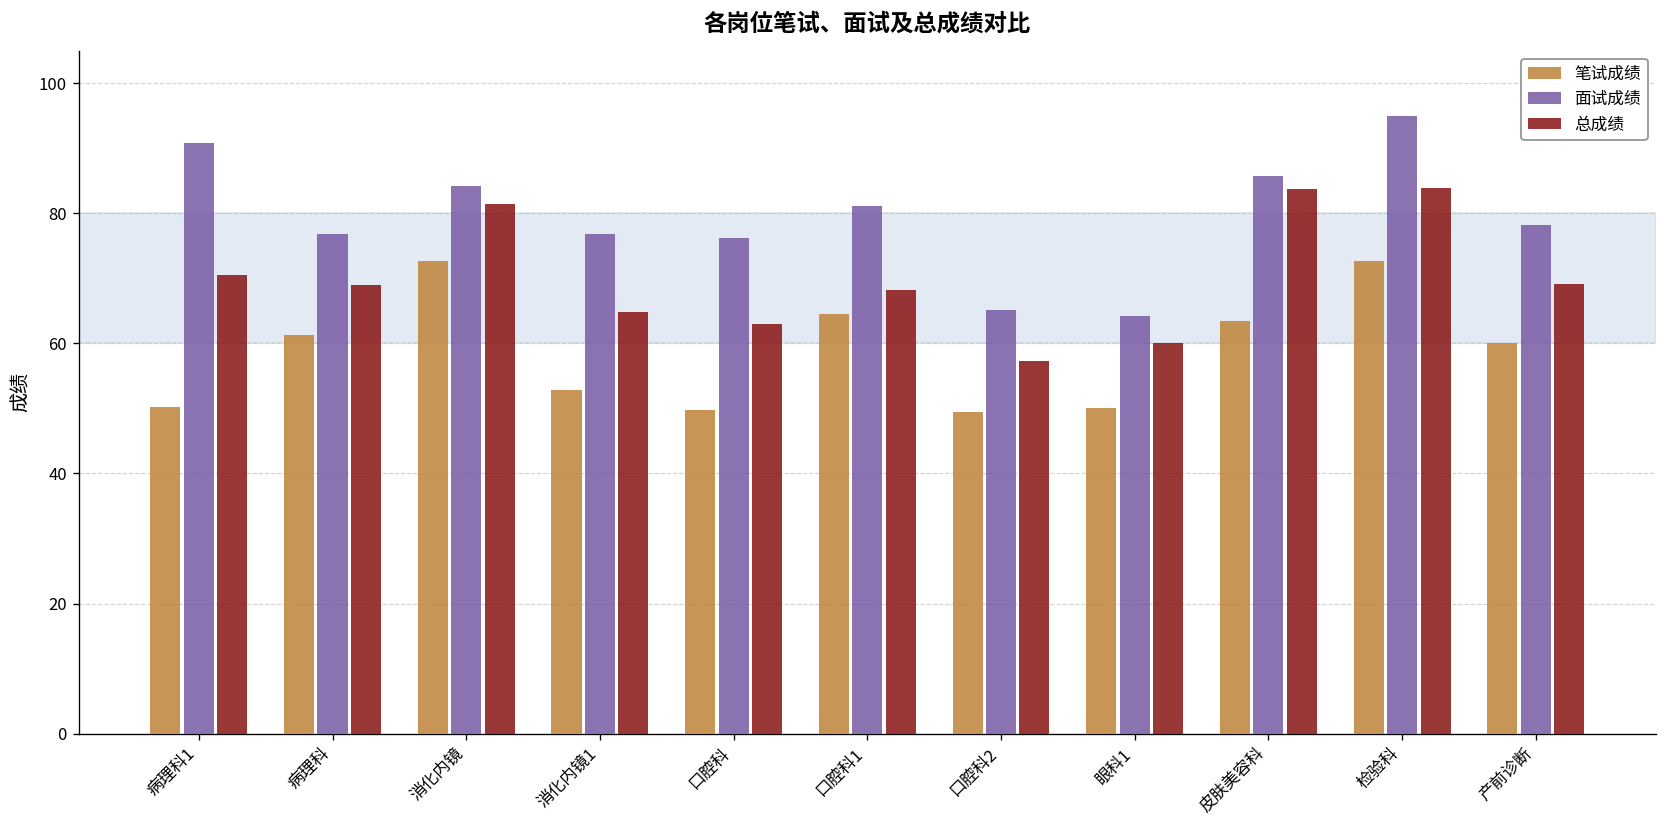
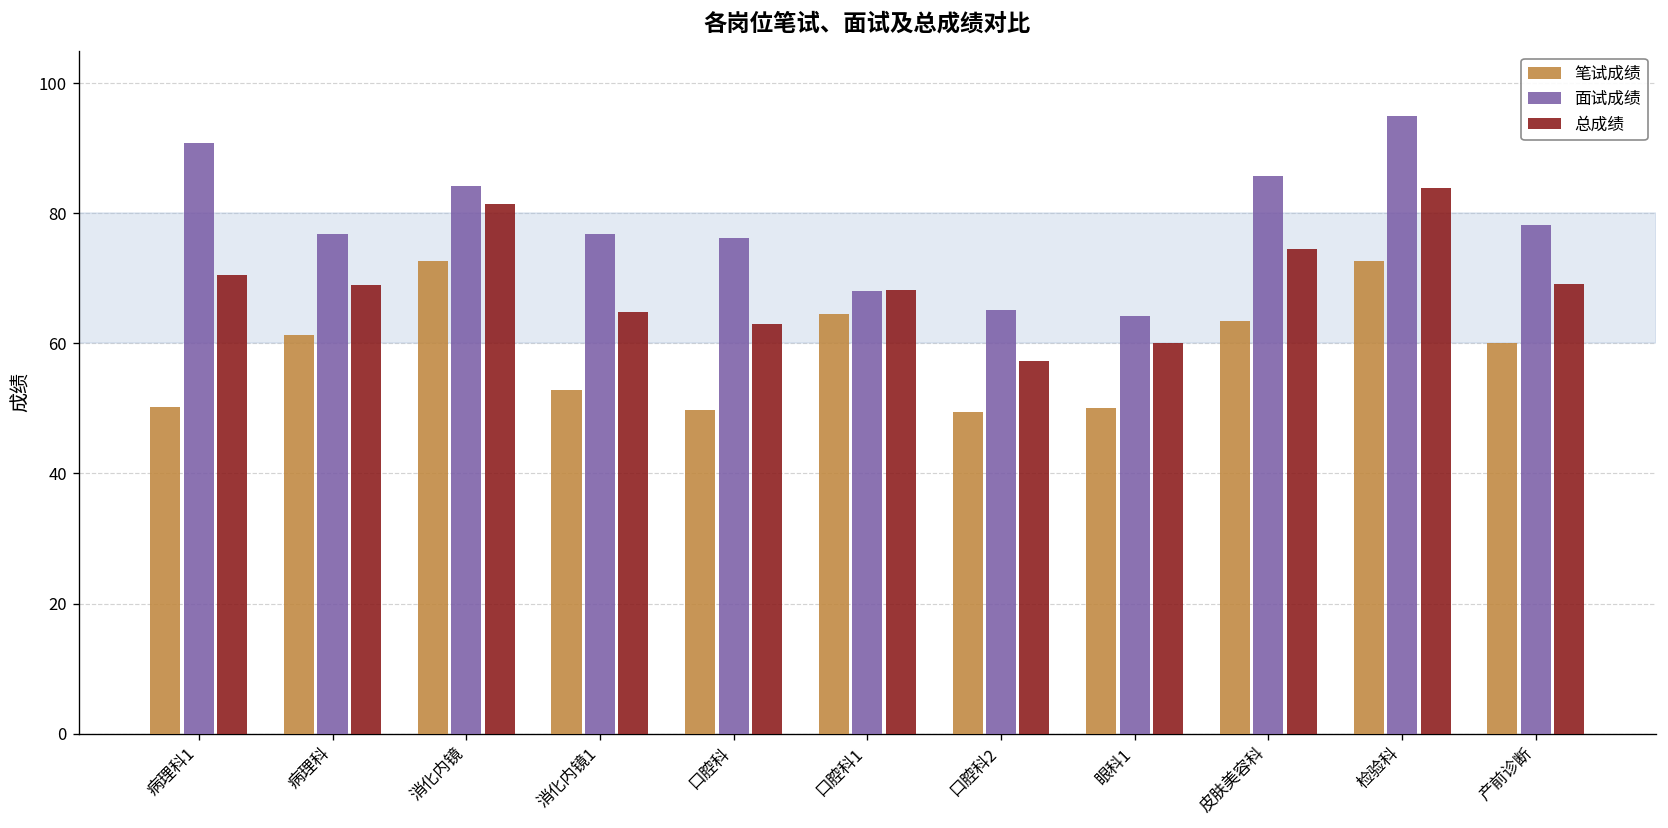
  {
    "笔试成绩": {
      "病理科1": 50,
      "病理科": 61,
      "消化内镜": 73,
      "消化内镜1": 53,
      "口腔科": 50,
      "口腔科1": 65,
      "口腔科2": 49,
      "眼科1": 50,
      "皮肤美容科": 63,
      "检验科": 73,
      "产前诊断": 60
    },
    "面试成绩": {
      "病理科1": 91,
      "病理科": 77,
      "消化内镜": 84,
      "消化内镜1": 77,
      "口腔科": 76,
-     "口腔科1": 81,
+     "口腔科1": 68,
      "口腔科2": 65,
      "眼科1": 64,
      "皮肤美容科": 86,
      "检验科": 95,
      "产前诊断": 78
    },
    "总成绩": {
      "病理科1": 71,
      "病理科": 69,
      "消化内镜": 81,
      "消化内镜1": 65,
      "口腔科": 63,
      "口腔科1": 68,
      "口腔科2": 57,
      "眼科1": 60,
-     "皮肤美容科": 84,
+     "皮肤美容科": 75,
      "检验科": 84,
      "产前诊断": 69
    }
  }
